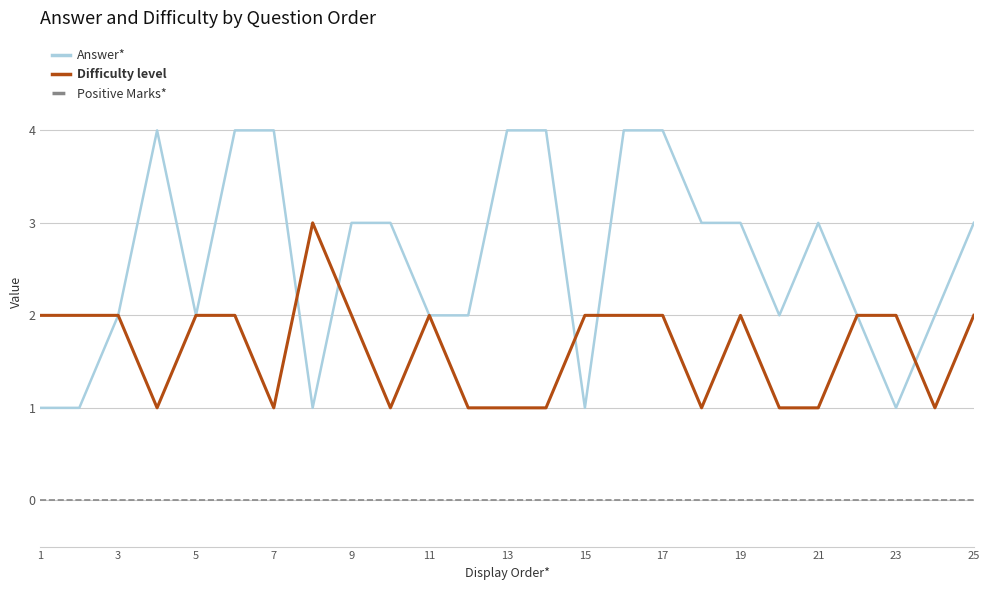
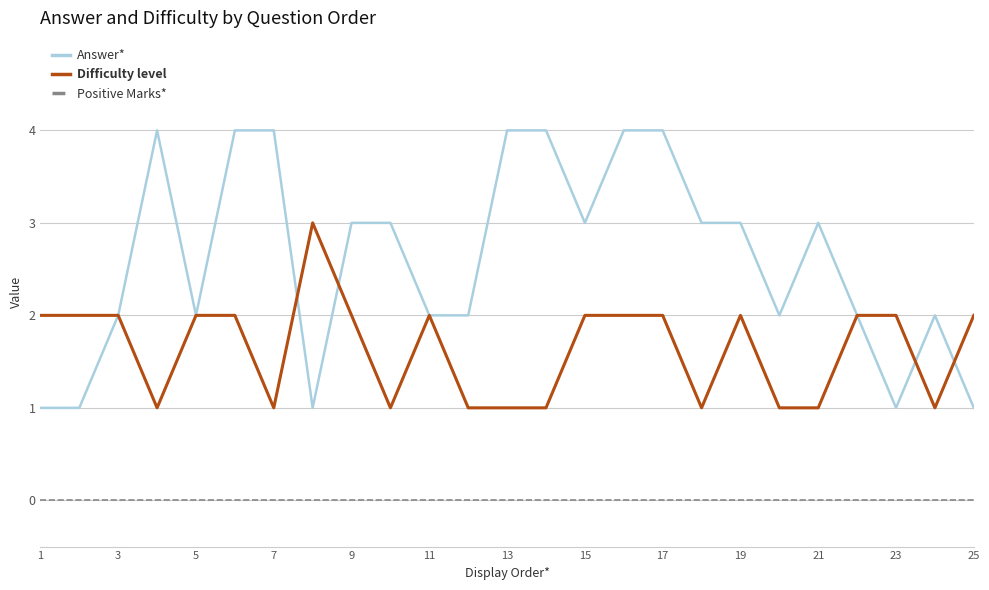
  {
    "Answer*": {
      "1": 1,
      "7": 4,
      "9": 3,
      "13": 4,
-     "15": 1,
+     "15": 3,
      "17": 4,
      "19": 3,
      "21": 3,
      "23": 1,
-     "25": 3
+     "25": 1
    },
    "Difficulty level": {
      "1": 2,
      "7": 1,
      "9": 2,
      "13": 1,
      "15": 2,
      "17": 2,
      "19": 2,
      "21": 1,
      "23": 2,
      "25": 2
    },
    "Positive Marks*": {
      "1": 0,
      "3": 0,
      "5": 0,
      "7": 0,
      "9": 0,
      "11": 0,
      "13": 0,
      "15": 0,
      "17": 0,
      "19": 0,
      "21": 0,
      "23": 0,
      "25": 0
    }
  }
